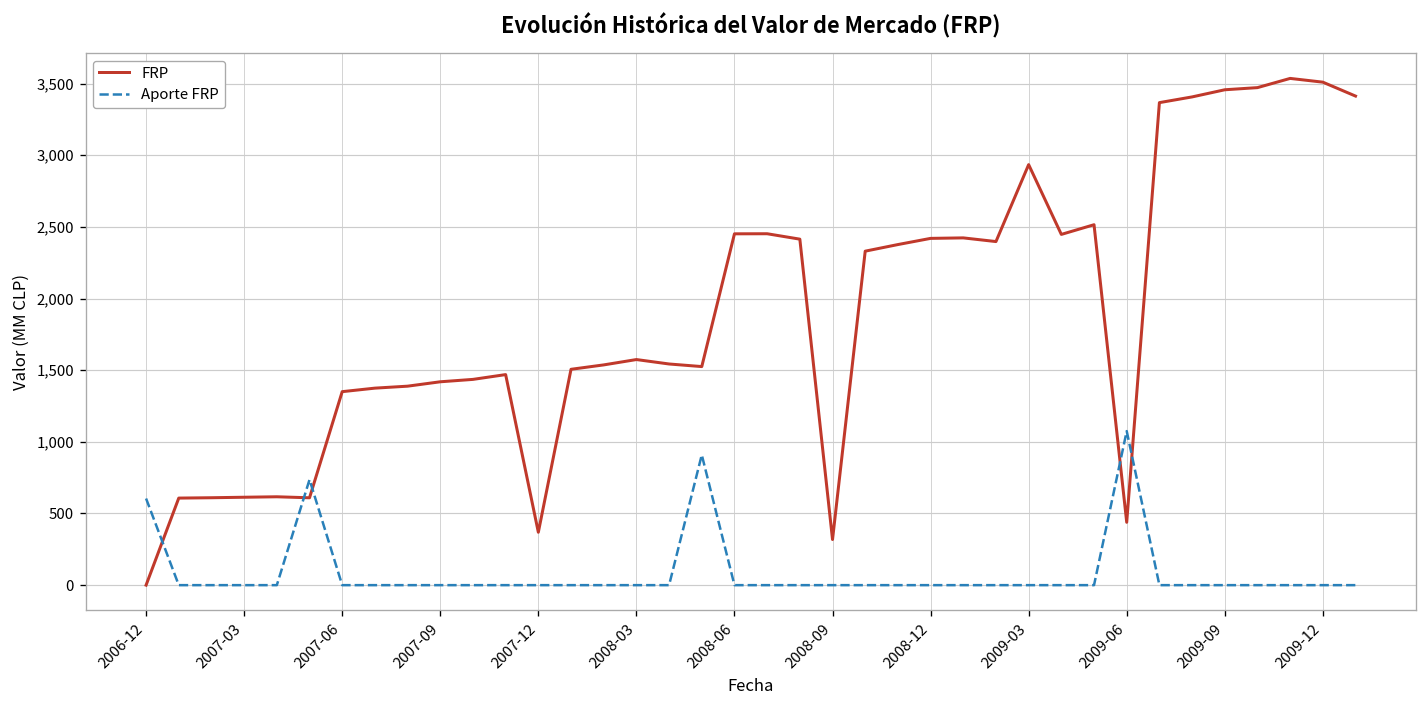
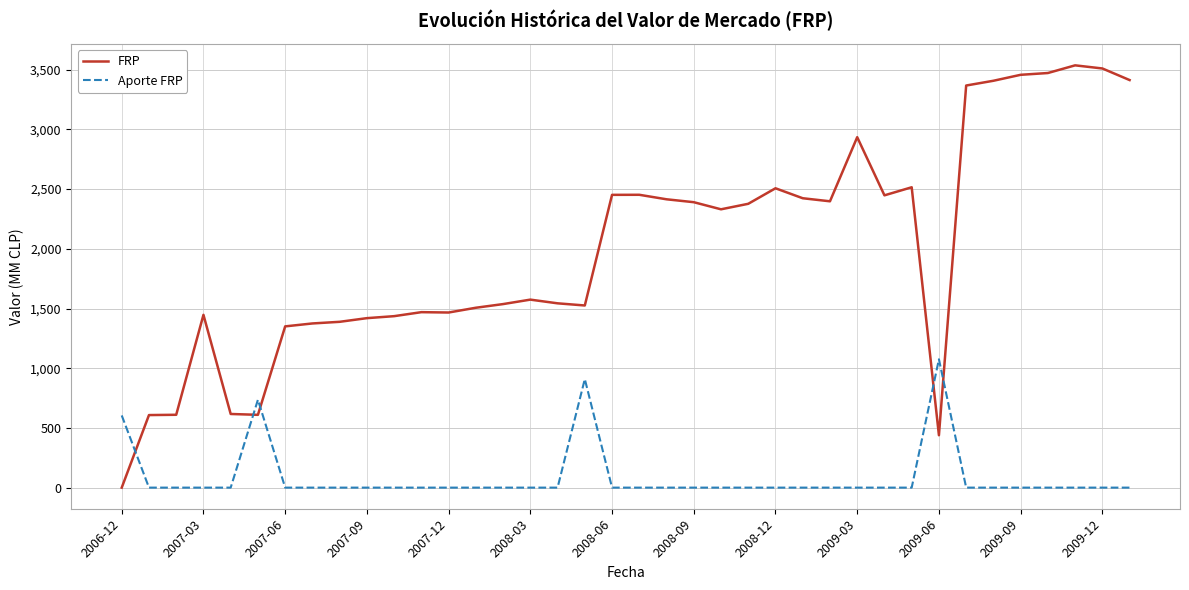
  {
    "FRP": {
      "2006-12": "0",
-     "2007-03": "610",
+     "2007-03": "1,450",
      "2007-06": "1,350",
      "2007-09": "1,420",
-     "2007-12": "370",
+     "2007-12": "1,470",
      "2008-03": "1,570",
      "2008-06": "2,450",
-     "2008-09": "320",
-     "2008-12": "2,420",
+     "2008-09": "2,390",
+     "2008-12": "2,510",
      "2009-03": "2,930",
      "2009-06": "440",
      "2009-09": "3,460",
      "2009-12": "3,510"
    },
    "Aporte FRP": {
      "2006-12": "600",
      "2007-03": "0",
      "2007-06": "0",
      "2007-09": "0",
      "2007-12": "0",
      "2008-03": "0",
      "2008-06": "0",
      "2008-09": "0",
      "2008-12": "0",
      "2009-03": "0",
      "2009-06": "1,070",
      "2009-09": "0",
      "2009-12": "0"
    }
  }
